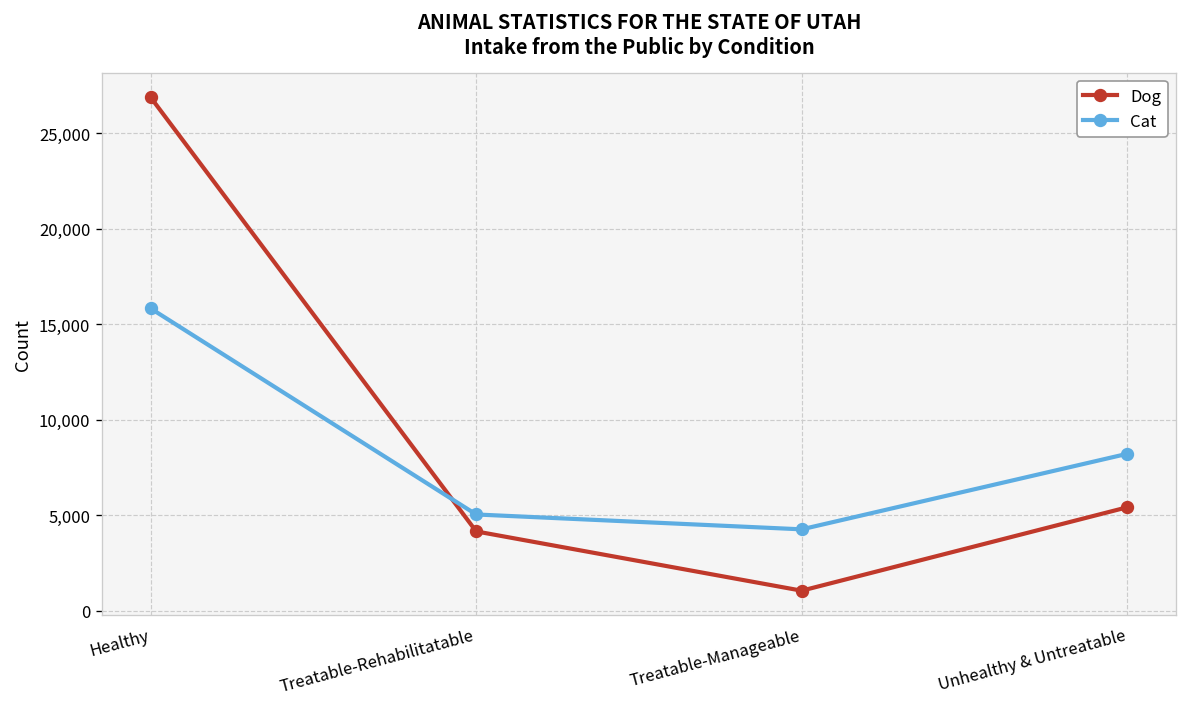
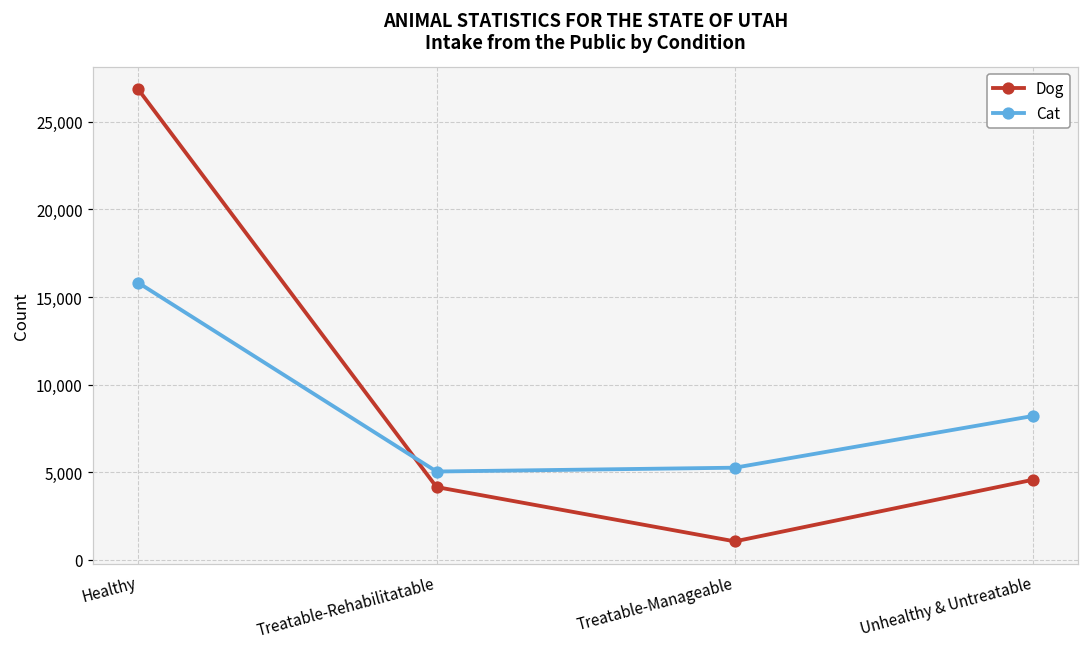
  {
    "Dog": {
      "Healthy": "26,900",
      "Treatable-Rehabilitatable": "4,200",
      "Treatable-Manageable": "1,100",
-     "Unhealthy & Untreatable": "5,400"
+     "Unhealthy & Untreatable": "4,600"
    },
    "Cat": {
      "Healthy": "15,800",
      "Treatable-Rehabilitatable": "5,000",
-     "Treatable-Manageable": "4,300",
+     "Treatable-Manageable": "5,300",
      "Unhealthy & Untreatable": "8,200"
    }
  }
